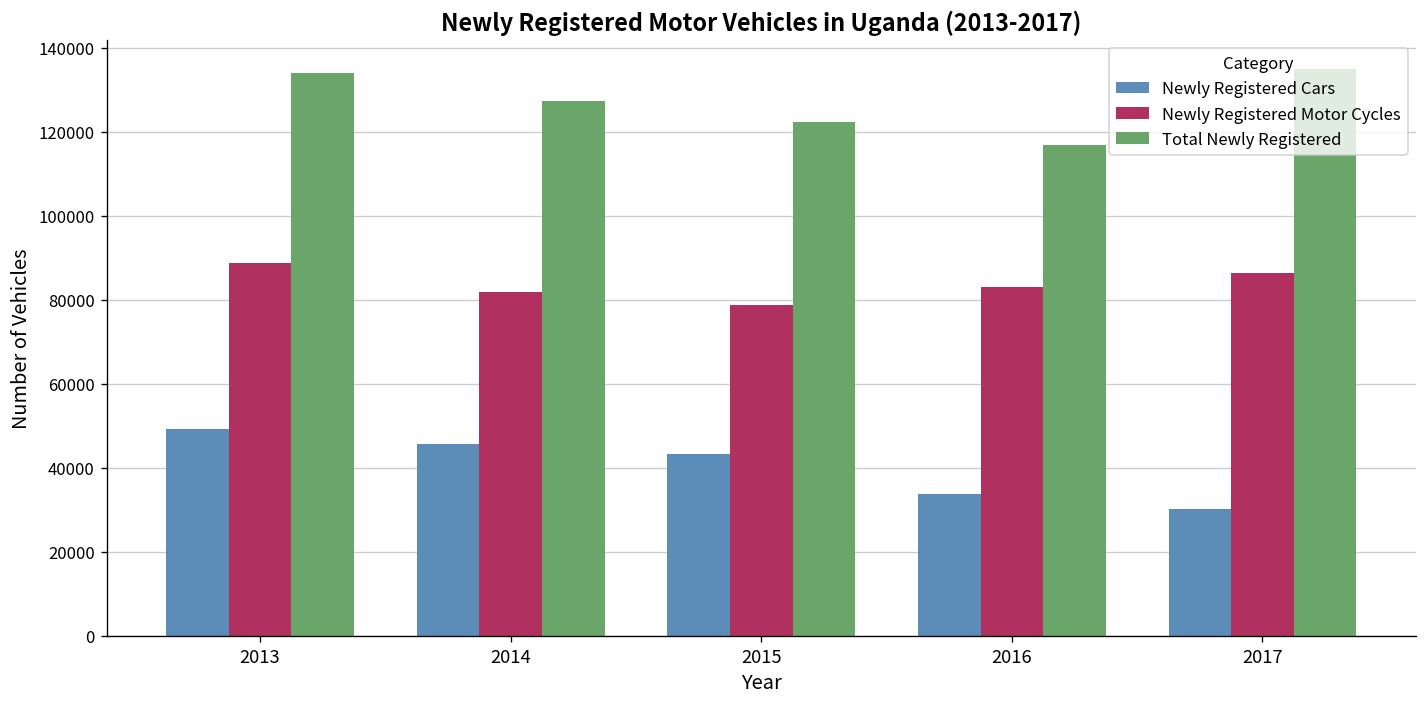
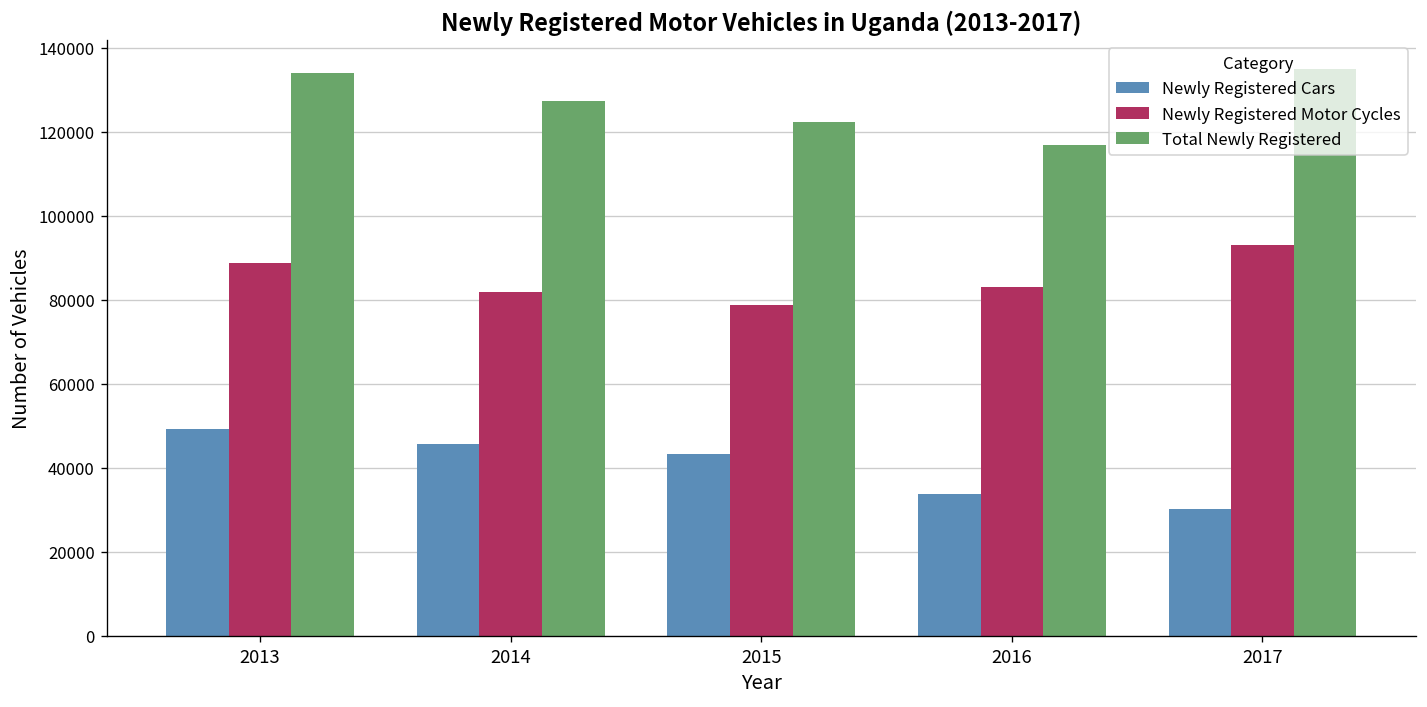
  {
    "Newly Registered Cars": {
      "2013": 49000,
      "2014": 46000,
      "2015": 43000,
      "2016": 34000,
      "2017": 30000
    },
    "Newly Registered Motor Cycles": {
      "2013": 89000,
      "2014": 82000,
      "2015": 79000,
      "2016": 83000,
-     "2017": 86000
+     "2017": 93000
    },
    "Total Newly Registered": {
      "2013": 134000,
      "2014": 127000,
      "2015": 122000,
      "2016": 117000
    }
  }
